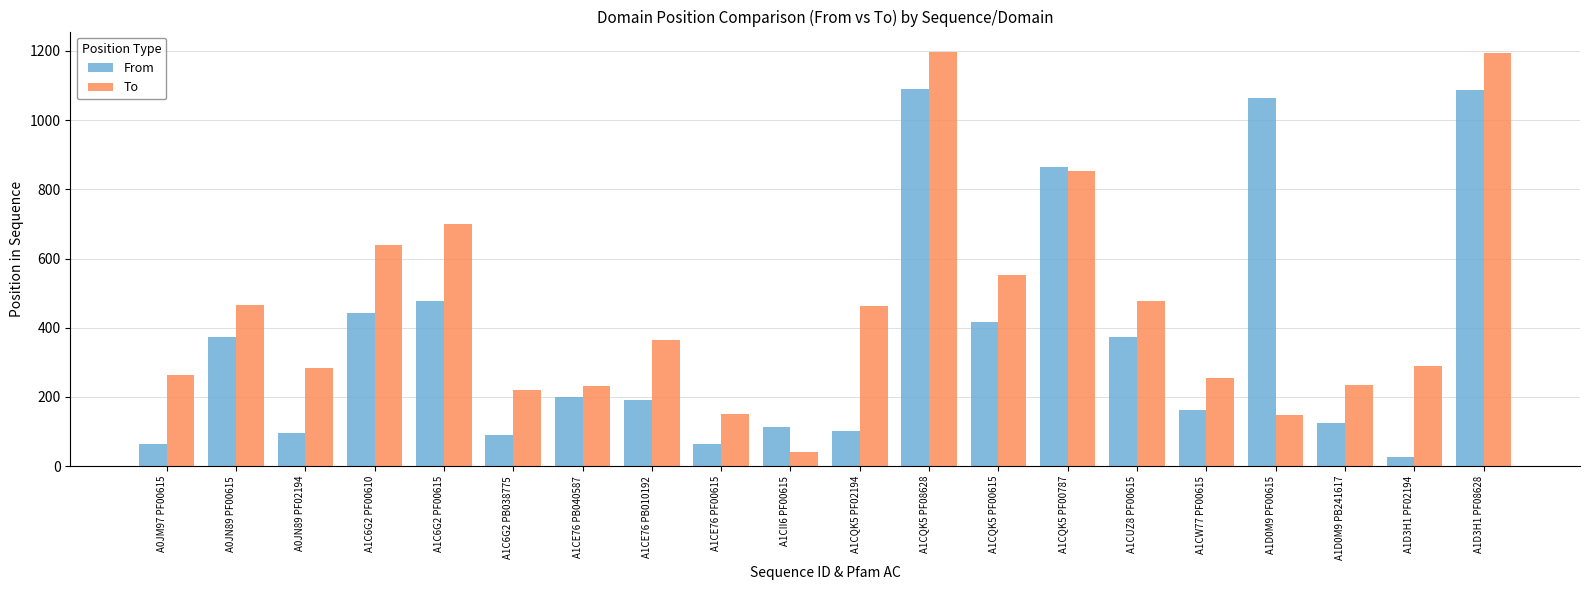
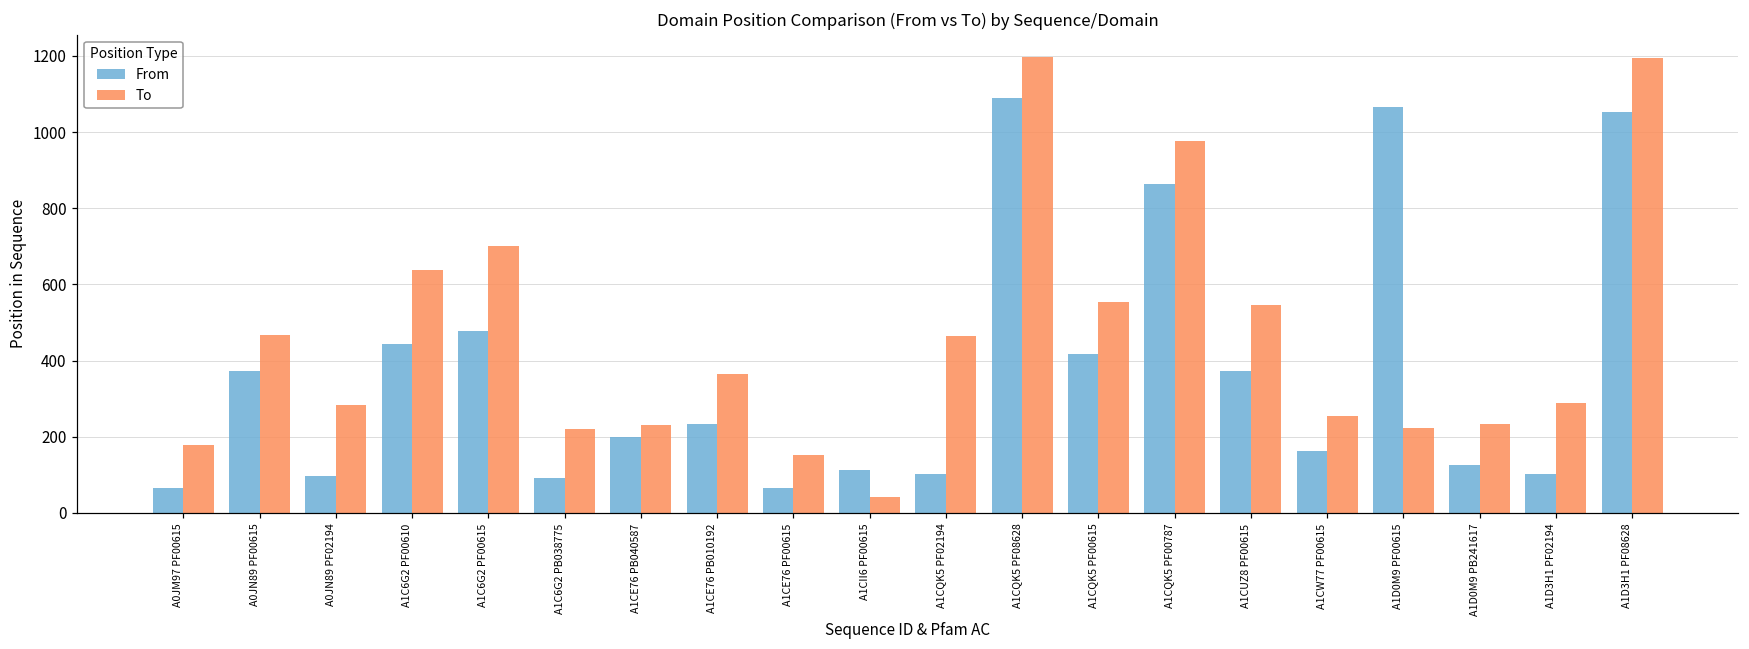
  {
    "From": {
      "A0JM97 PF00615": 60,
      "A0JN89 PF00615": 370,
      "A0JN89 PF02194": 100,
      "A1C6G2 PF00610": 440,
      "A1C6G2 PF00615": 480,
      "A1C6G2 PB038775": 90,
      "A1CE76 PB040587": 200,
-     "A1CE76 PB010192": 190,
+     "A1CE76 PB010192": 230,
      "A1CE76 PF00615": 60,
      "A1CII6 PF00615": 110,
      "A1CQK5 PF02194": 100,
      "A1CQK5 PF08628": 1090,
      "A1CQK5 PF00615": 420,
      "A1CQK5 PF00787": 870,
      "A1CUZ8 PF00615": 370,
      "A1CW77 PF00615": 160,
      "A1D0M9 PF00615": 1070,
      "A1D0M9 PB241617": 130,
-     "A1D3H1 PF02194": 30,
-     "A1D3H1 PF08628": 1090
+     "A1D3H1 PF02194": 100,
+     "A1D3H1 PF08628": 1050
    },
    "To": {
-     "A0JM97 PF00615": 260,
+     "A0JM97 PF00615": 180,
      "A0JN89 PF00615": 470,
      "A0JN89 PF02194": 280,
      "A1C6G2 PF00610": 640,
      "A1C6G2 PF00615": 700,
      "A1C6G2 PB038775": 220,
      "A1CE76 PB040587": 230,
      "A1CE76 PB010192": 360,
      "A1CE76 PF00615": 150,
      "A1CII6 PF00615": 40,
      "A1CQK5 PF02194": 460,
      "A1CQK5 PF08628": 1200,
      "A1CQK5 PF00615": 550,
-     "A1CQK5 PF00787": 850,
-     "A1CUZ8 PF00615": 480,
+     "A1CQK5 PF00787": 980,
+     "A1CUZ8 PF00615": 550,
      "A1CW77 PF00615": 260,
-     "A1D0M9 PF00615": 150,
+     "A1D0M9 PF00615": 220,
      "A1D0M9 PB241617": 230,
      "A1D3H1 PF02194": 290,
      "A1D3H1 PF08628": 1200
    }
  }
